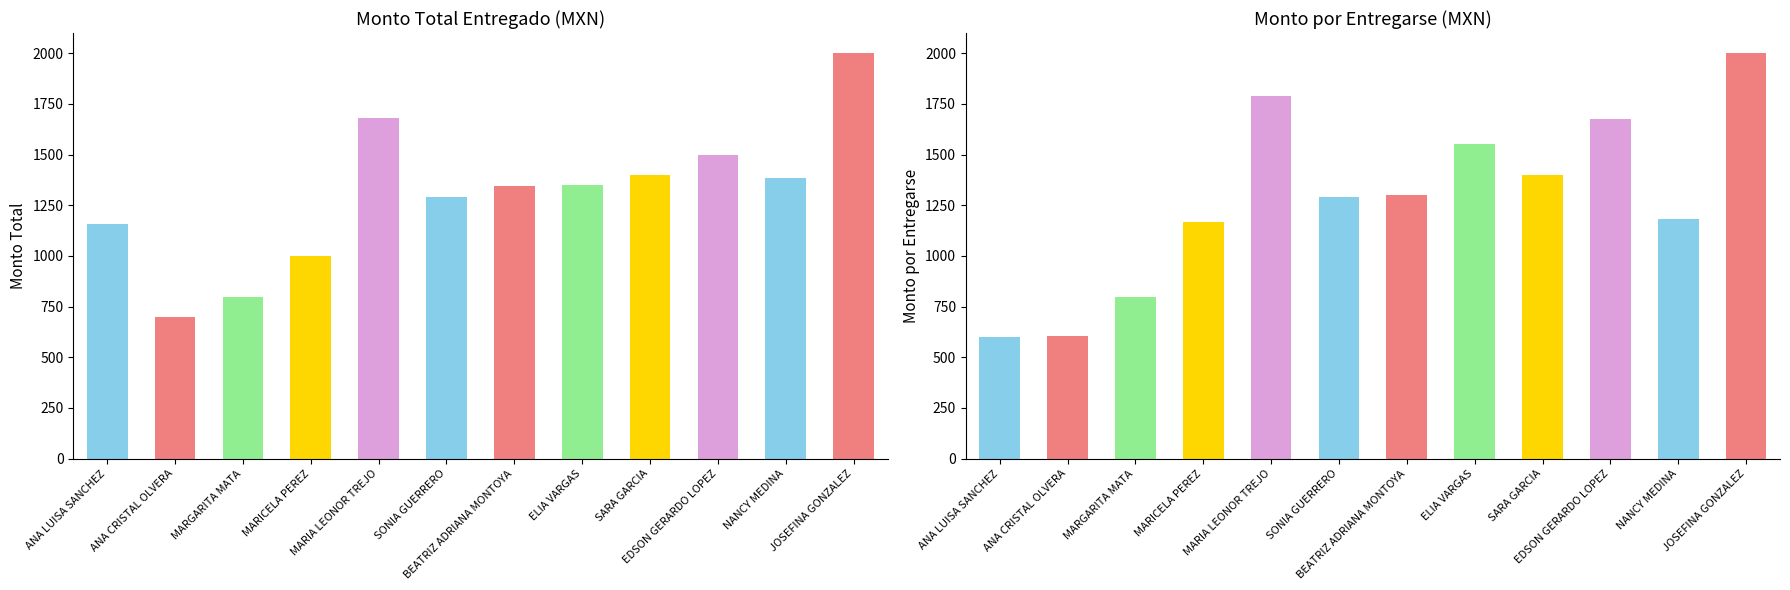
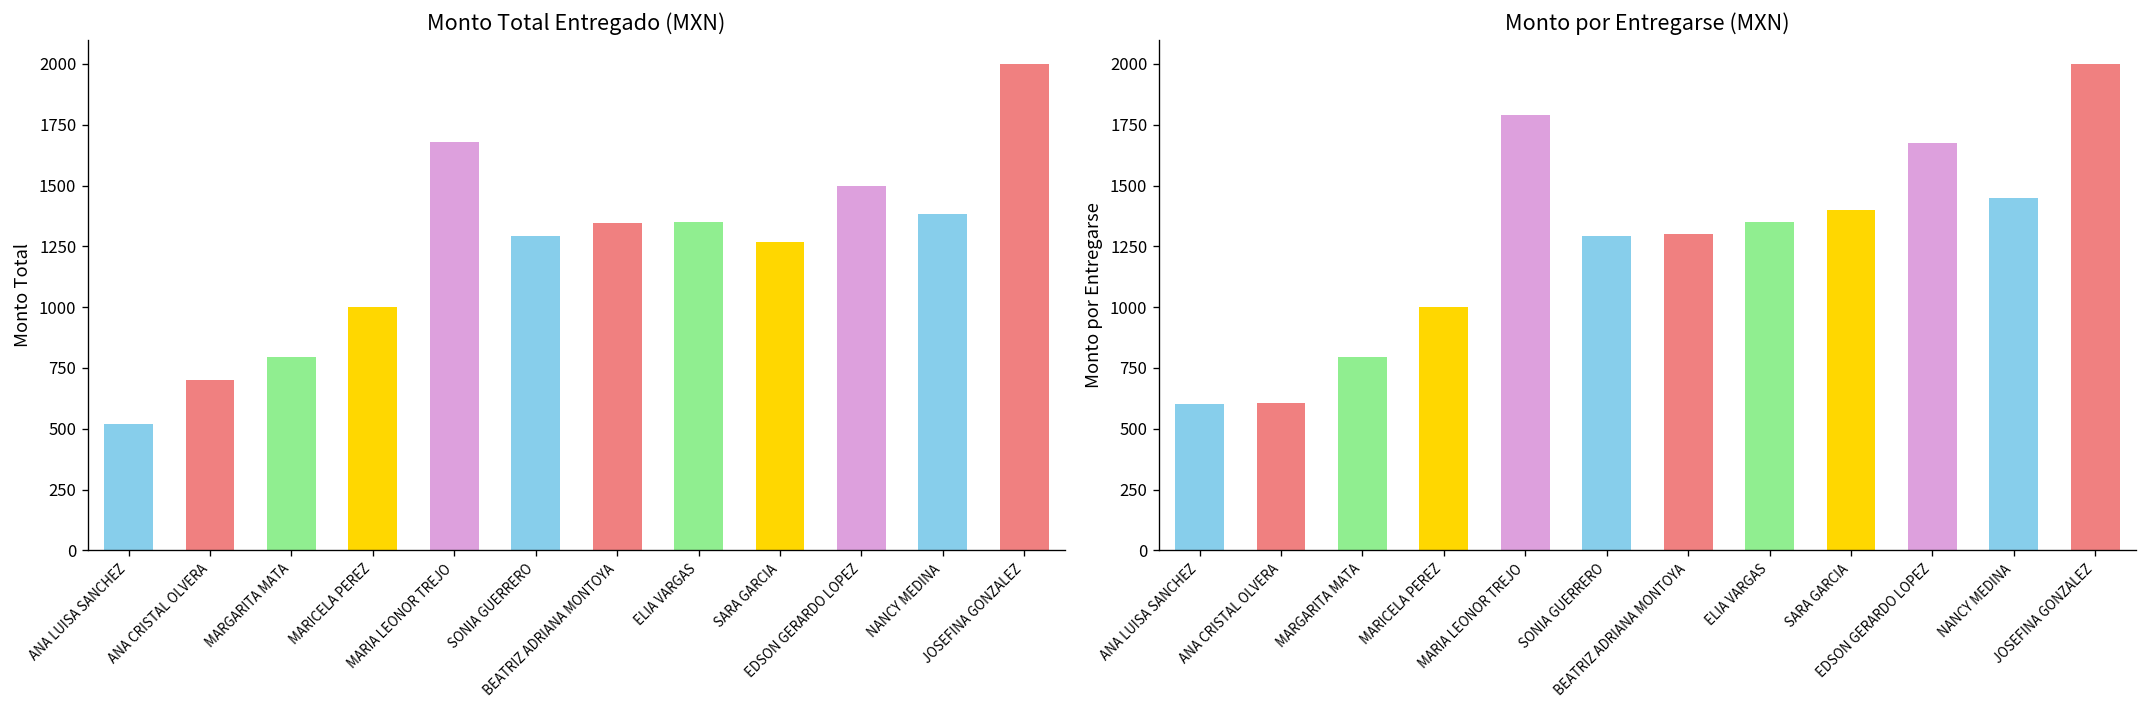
  {
    "Monto Total Entregado (MXN)": {
-     "ANA LUISA SANCHEZ": 1160,
+     "ANA LUISA SANCHEZ": 520,
      "ANA CRISTAL OLVERA": 700,
      "MARGARITA MATA": 800,
      "MARICELA PEREZ": 1000,
      "MARIA LEONOR TREJO": 1680,
      "SONIA GUERRERO": 1290,
      "BEATRIZ ADRIANA MONTOYA": 1340,
      "ELIA VARGAS": 1350,
-     "SARA GARCIA": 1400,
+     "SARA GARCIA": 1270,
      "EDSON GERARDO LOPEZ": 1500,
      "NANCY MEDINA": 1380,
      "JOSEFINA GONZALEZ": 2000
    },
    "Monto por Entregarse (MXN)": {
      "ANA LUISA SANCHEZ": 600,
      "ANA CRISTAL OLVERA": 610,
      "MARGARITA MATA": 800,
-     "MARICELA PEREZ": 1170,
+     "MARICELA PEREZ": 1000,
      "MARIA LEONOR TREJO": 1790,
      "SONIA GUERRERO": 1290,
      "BEATRIZ ADRIANA MONTOYA": 1300,
-     "ELIA VARGAS": 1550,
+     "ELIA VARGAS": 1350,
      "SARA GARCIA": 1400,
      "EDSON GERARDO LOPEZ": 1670,
-     "NANCY MEDINA": 1180,
+     "NANCY MEDINA": 1450,
      "JOSEFINA GONZALEZ": 2000
    }
  }
